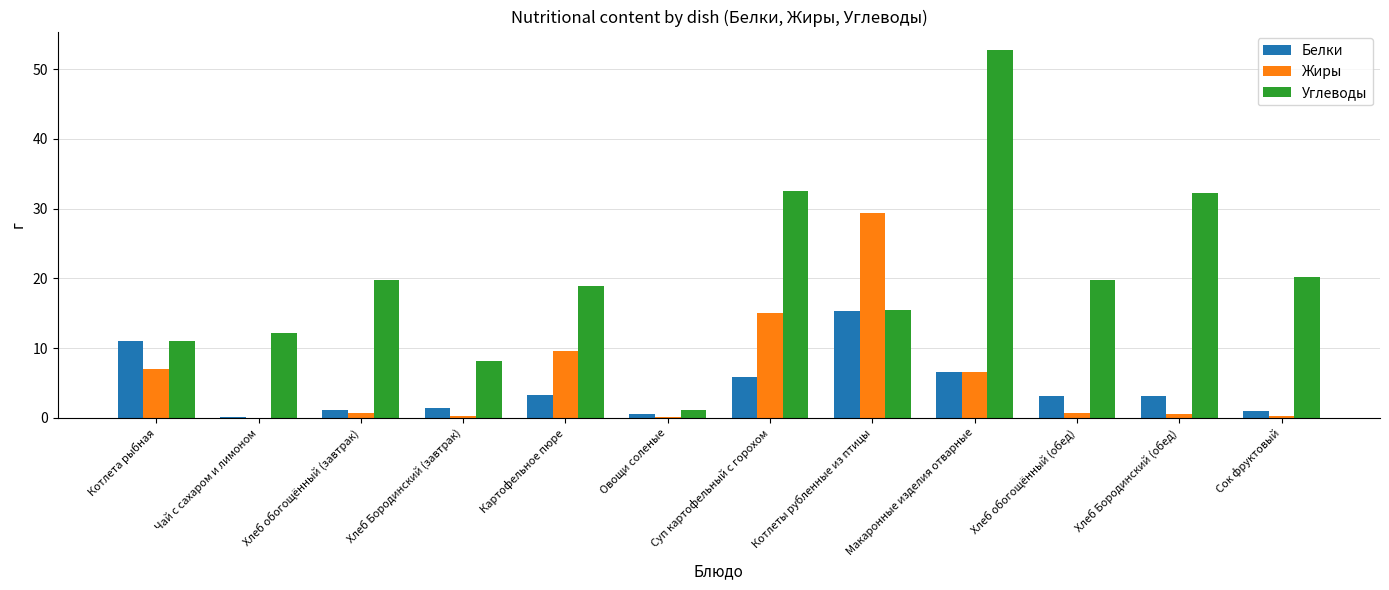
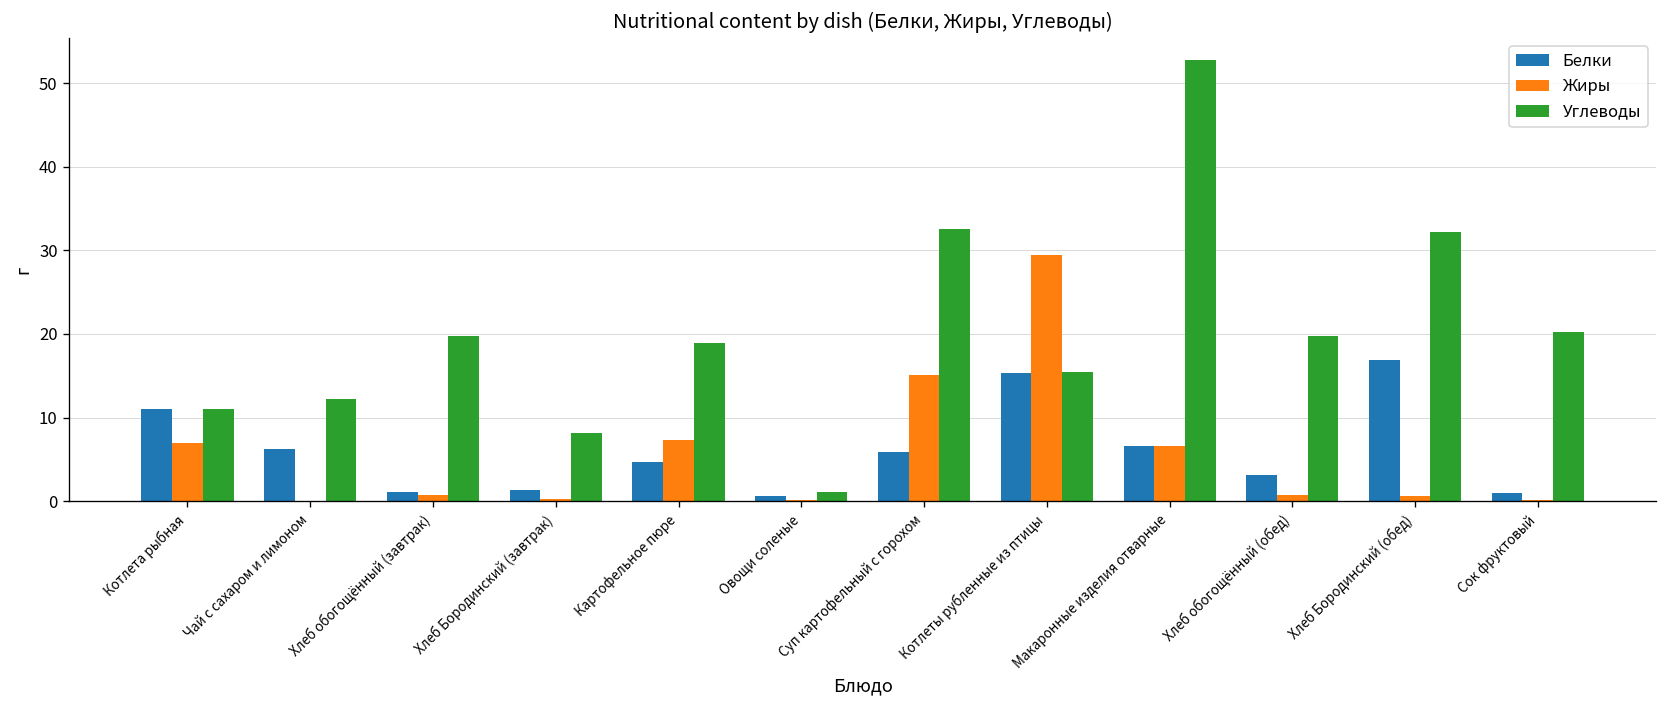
  {
    "Белки": {
      "Котлета рыбная": 11,
-     "Чай с сахаром и лимоном": 0,
+     "Чай с сахаром и лимоном": 6,
      "Хлеб обогощённый (завтрак)": 1,
      "Хлеб Бородинский (завтрак)": 1,
-     "Картофельное пюре": 3,
+     "Картофельное пюре": 5,
      "Овощи соленые": 1,
      "Суп картофельный с горохом": 6,
      "Котлеты рубленные из птицы": 15,
      "Макаронные изделия отварные": 7,
      "Хлеб обогощённый (обед)": 3,
-     "Хлеб Бородинский (обед)": 3,
+     "Хлеб Бородинский (обед)": 17,
      "Сок фруктовый": 1
    },
    "Жиры": {
      "Котлета рыбная": 7,
      "Хлеб обогощённый (завтрак)": 1,
-     "Картофельное пюре": 10,
+     "Картофельное пюре": 7,
      "Суп картофельный с горохом": 15,
      "Котлеты рубленные из птицы": 29,
      "Макаронные изделия отварные": 7,
      "Хлеб обогощённый (обед)": 1,
      "Хлеб Бородинский (обед)": 1
    },
    "Углеводы": {
      "Котлета рыбная": 11,
      "Чай с сахаром и лимоном": 12,
      "Хлеб обогощённый (завтрак)": 20,
      "Хлеб Бородинский (завтрак)": 8,
      "Картофельное пюре": 19,
      "Овощи соленые": 1,
      "Суп картофельный с горохом": 33,
      "Котлеты рубленные из птицы": 15,
      "Макаронные изделия отварные": 53,
      "Хлеб обогощённый (обед)": 20,
      "Хлеб Бородинский (обед)": 32,
      "Сок фруктовый": 20
    }
  }
